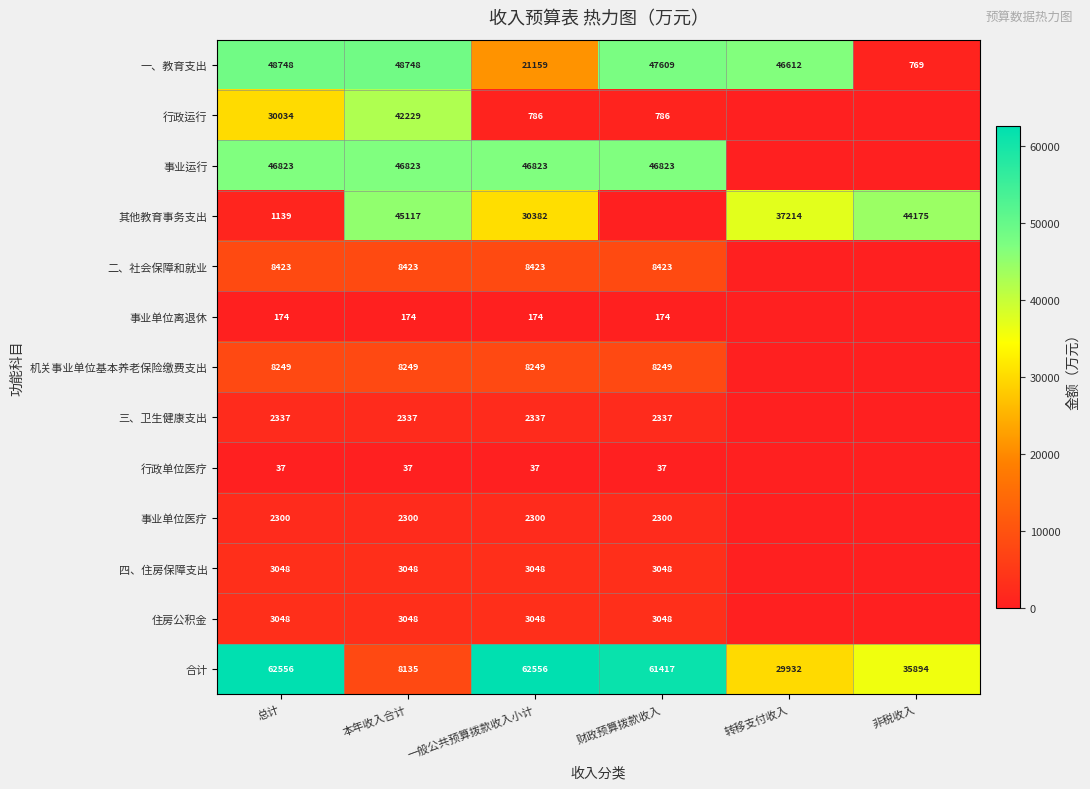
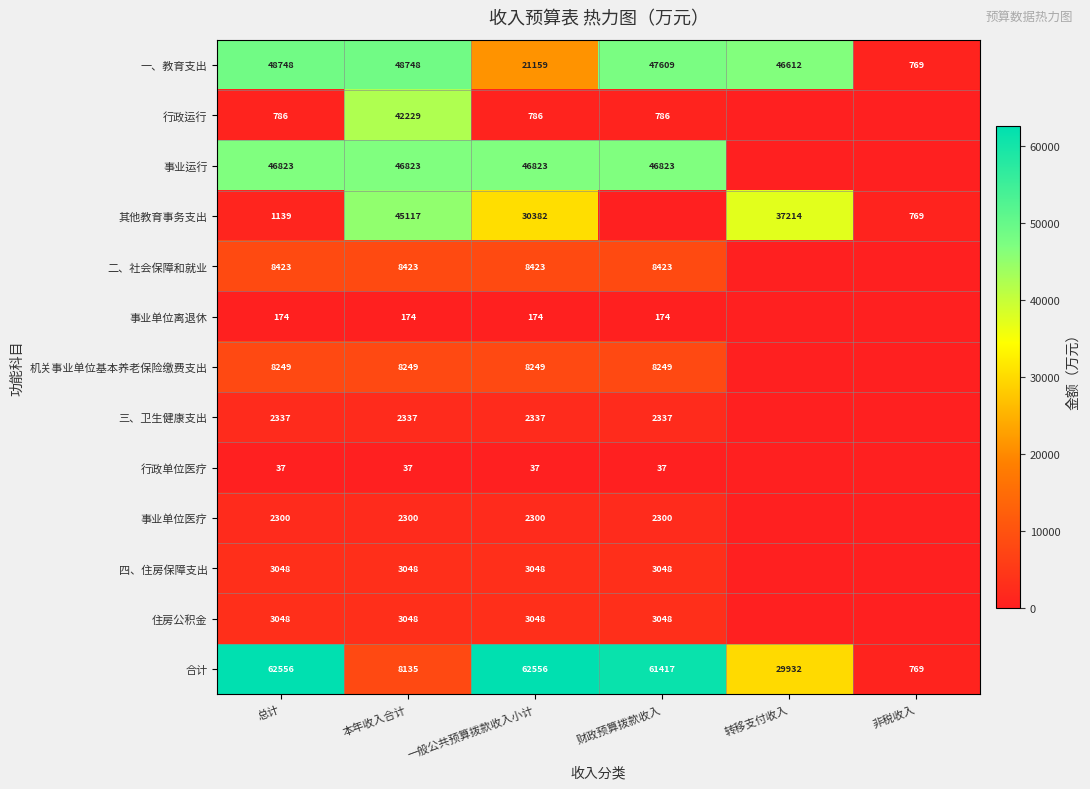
  {
    "一、教育支出": {
      "总计": 48748,
      "本年收入合计": 48748,
      "一般公共预算拨款收入小计": 21159,
      "财政预算拨款收入": 47609,
      "转移支付收入": 46612,
      "非税收入": 769
    },
    "行政运行": {
-     "总计": 30034,
+     "总计": 786,
      "本年收入合计": 42229,
      "一般公共预算拨款收入小计": 786,
      "财政预算拨款收入": 786
    },
    "事业运行": {
      "总计": 46823,
      "本年收入合计": 46823,
      "一般公共预算拨款收入小计": 46823,
      "财政预算拨款收入": 46823
    },
    "其他教育事务支出": {
      "总计": 1139,
      "本年收入合计": 45117,
      "一般公共预算拨款收入小计": 30382,
      "转移支付收入": 37214,
-     "非税收入": 44175
+     "非税收入": 769
    },
    "二、社会保障和就业": {
      "总计": 8423,
      "本年收入合计": 8423,
      "一般公共预算拨款收入小计": 8423,
      "财政预算拨款收入": 8423
    },
    "事业单位离退休": {
      "总计": 174,
      "本年收入合计": 174,
      "一般公共预算拨款收入小计": 174,
      "财政预算拨款收入": 174
    },
    "机关事业单位基本养老保险缴费支出": {
      "总计": 8249,
      "本年收入合计": 8249,
      "一般公共预算拨款收入小计": 8249,
      "财政预算拨款收入": 8249
    },
    "三、卫生健康支出": {
      "总计": 2337,
      "本年收入合计": 2337,
      "一般公共预算拨款收入小计": 2337,
      "财政预算拨款收入": 2337
    },
    "行政单位医疗": {
      "总计": 37,
      "本年收入合计": 37,
      "一般公共预算拨款收入小计": 37,
      "财政预算拨款收入": 37
    },
    "事业单位医疗": {
      "总计": 2300,
      "本年收入合计": 2300,
      "一般公共预算拨款收入小计": 2300,
      "财政预算拨款收入": 2300
    },
    "四、住房保障支出": {
      "总计": 3048,
      "本年收入合计": 3048,
      "一般公共预算拨款收入小计": 3048,
      "财政预算拨款收入": 3048
    },
    "住房公积金": {
      "总计": 3048,
      "本年收入合计": 3048,
      "一般公共预算拨款收入小计": 3048,
      "财政预算拨款收入": 3048
    },
    "合计": {
      "总计": 62556,
      "本年收入合计": 8135,
      "一般公共预算拨款收入小计": 62556,
      "财政预算拨款收入": 61417,
      "转移支付收入": 29932,
-     "非税收入": 35894
+     "非税收入": 769
    }
  }
